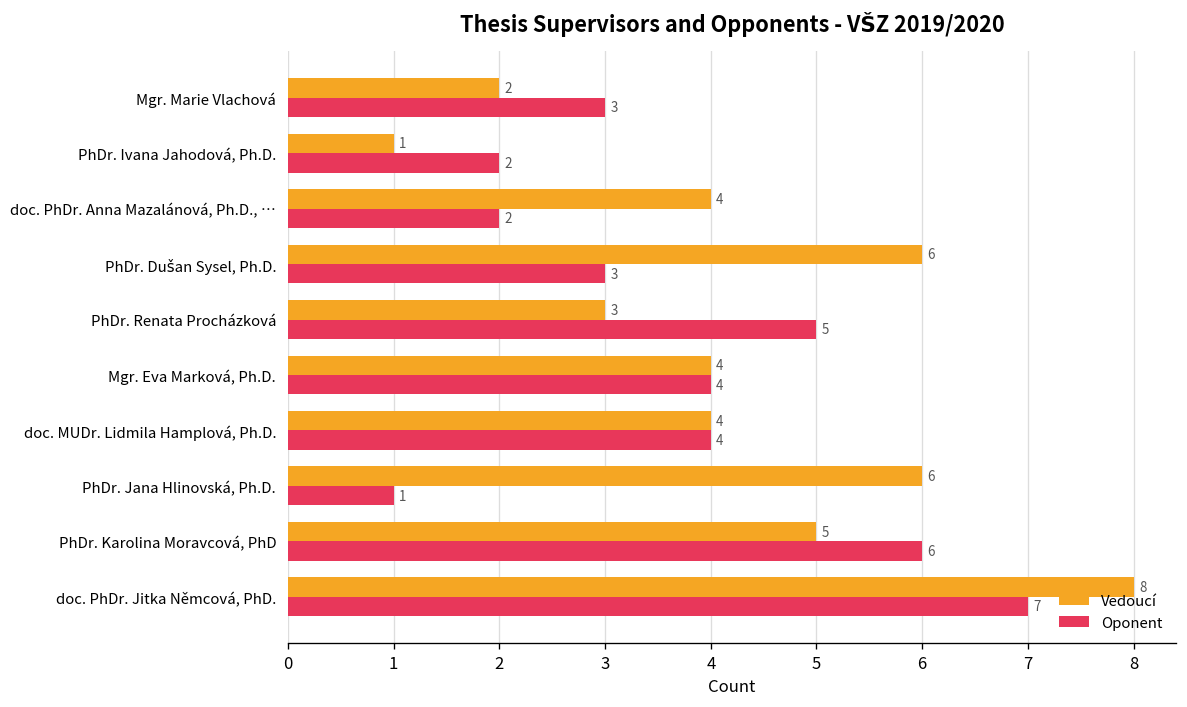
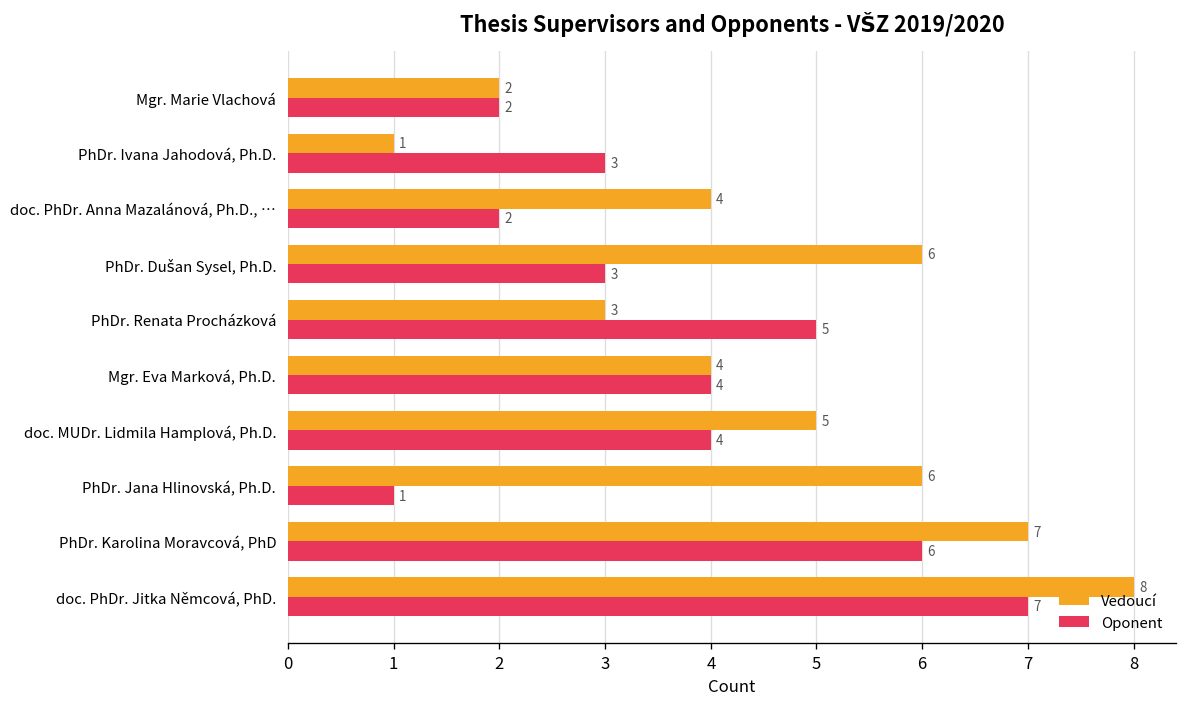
  {
    "Vedoucí": {
      "Mgr. Marie Vlachová": 2,
      "PhDr. Ivana Jahodová, Ph.D.": 1,
      "doc. PhDr. Anna Mazalánová, Ph.D., …": 4,
      "PhDr. Dušan Sysel, Ph.D.": 6,
      "PhDr. Renata Procházková": 3,
      "Mgr. Eva Marková, Ph.D.": 4,
-     "doc. MUDr. Lidmila Hamplová, Ph.D.": 4,
+     "doc. MUDr. Lidmila Hamplová, Ph.D.": 5,
      "PhDr. Jana Hlinovská, Ph.D.": 6,
-     "PhDr. Karolina Moravcová, PhD": 5,
+     "PhDr. Karolina Moravcová, PhD": 7,
      "doc. PhDr. Jitka Němcová, PhD.": 8
    },
    "Oponent": {
-     "Mgr. Marie Vlachová": 3,
-     "PhDr. Ivana Jahodová, Ph.D.": 2,
+     "Mgr. Marie Vlachová": 2,
+     "PhDr. Ivana Jahodová, Ph.D.": 3,
      "doc. PhDr. Anna Mazalánová, Ph.D., …": 2,
      "PhDr. Dušan Sysel, Ph.D.": 3,
      "PhDr. Renata Procházková": 5,
      "Mgr. Eva Marková, Ph.D.": 4,
      "doc. MUDr. Lidmila Hamplová, Ph.D.": 4,
      "PhDr. Jana Hlinovská, Ph.D.": 1,
      "PhDr. Karolina Moravcová, PhD": 6,
      "doc. PhDr. Jitka Němcová, PhD.": 7
    }
  }
